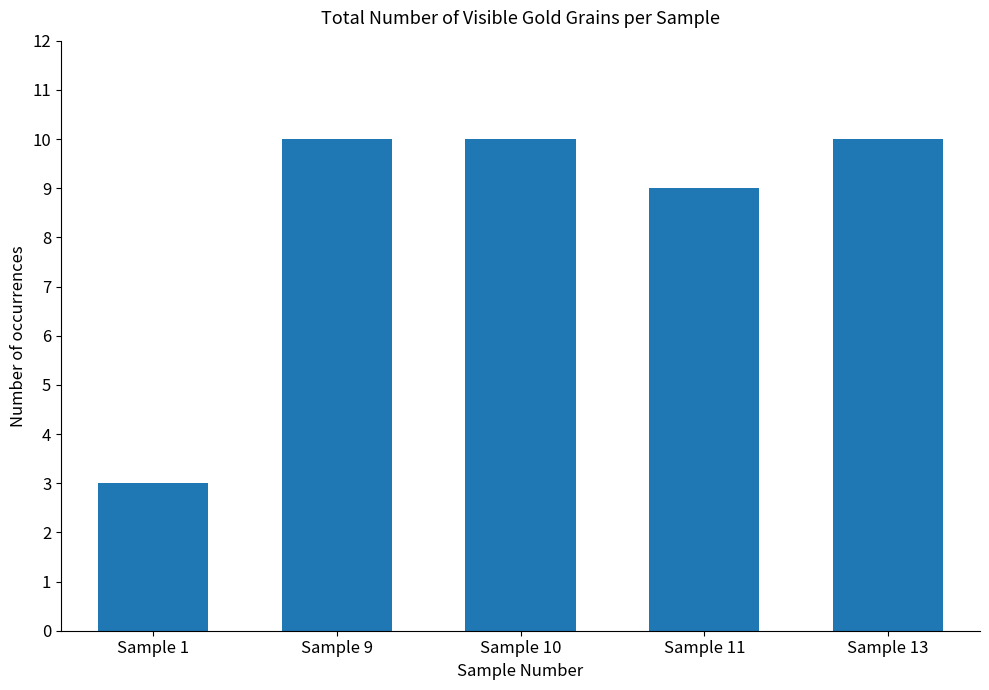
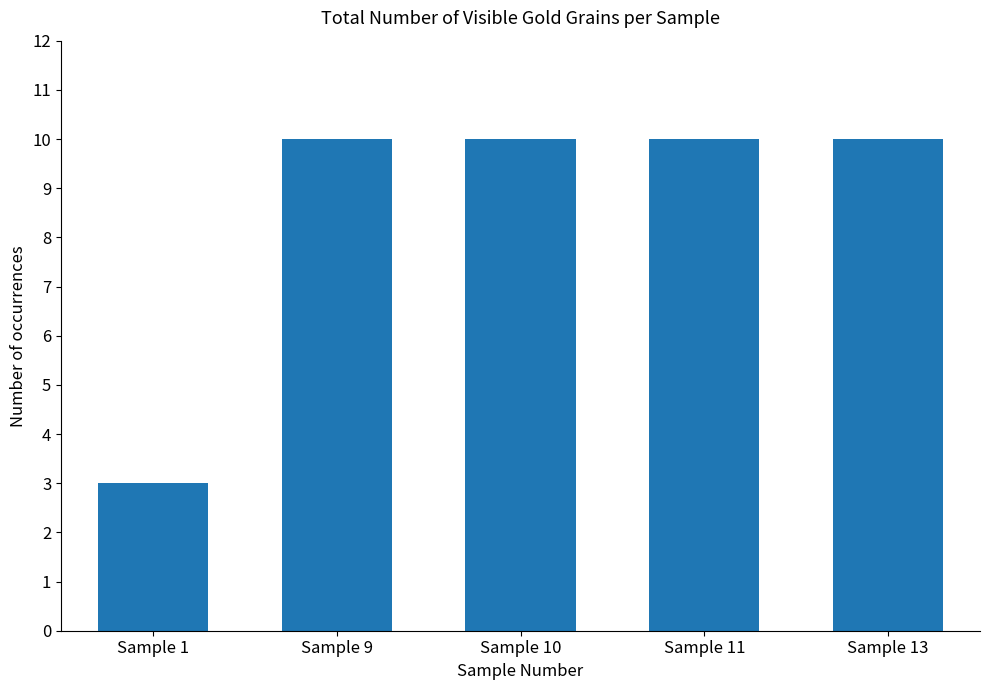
  {
    "Sample 1": 3,
    "Sample 9": 10,
    "Sample 10": 10,
-   "Sample 11": 9,
+   "Sample 11": 10,
    "Sample 13": 10
  }
